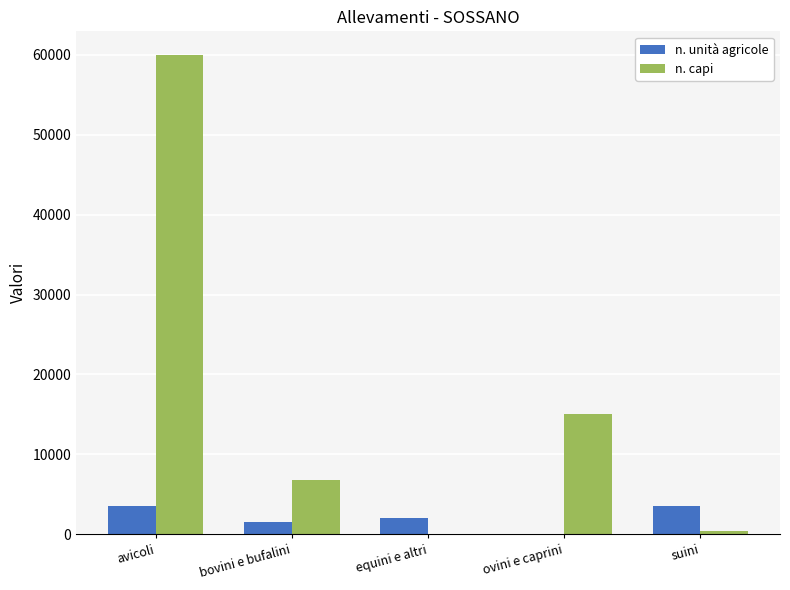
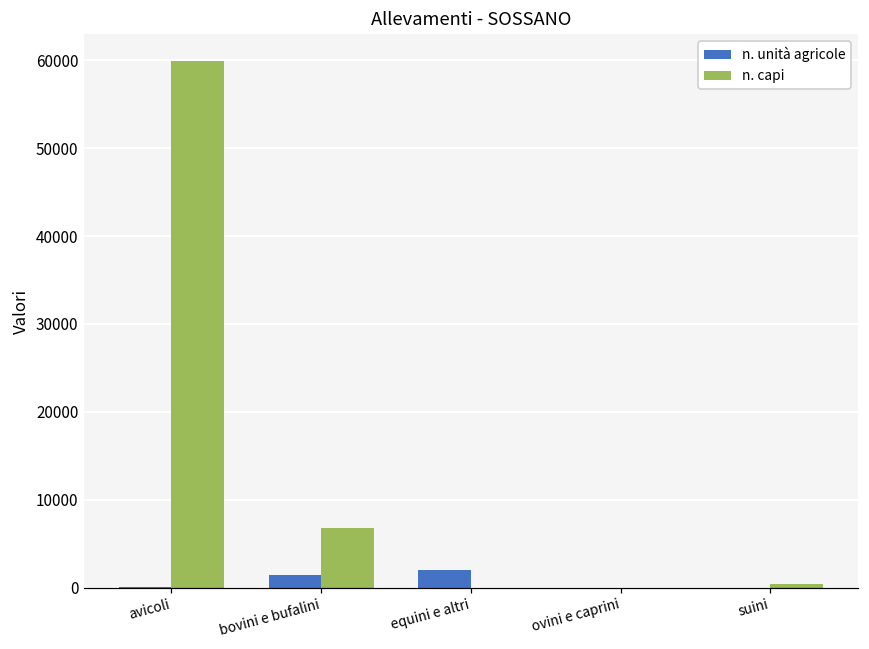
  {
    "n. unità agricole": {
-     "avicoli": 4000,
+     "avicoli": 0,
      "bovini e bufalini": 1000,
      "equini e altri": 2000,
      "ovini e caprini": 0,
-     "suini": 4000
+     "suini": 0
    },
    "n. capi": {
      "avicoli": 60000,
      "bovini e bufalini": 7000,
      "equini e altri": 0,
-     "ovini e caprini": 15000,
+     "ovini e caprini": 0,
      "suini": 0
    }
  }
